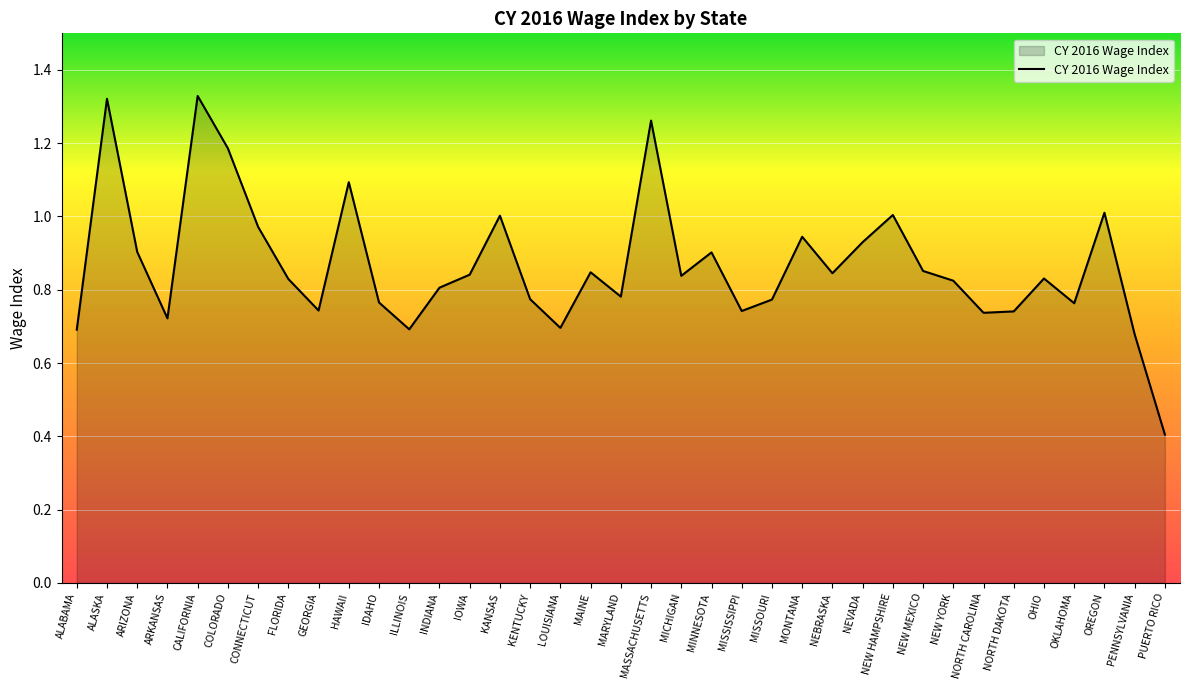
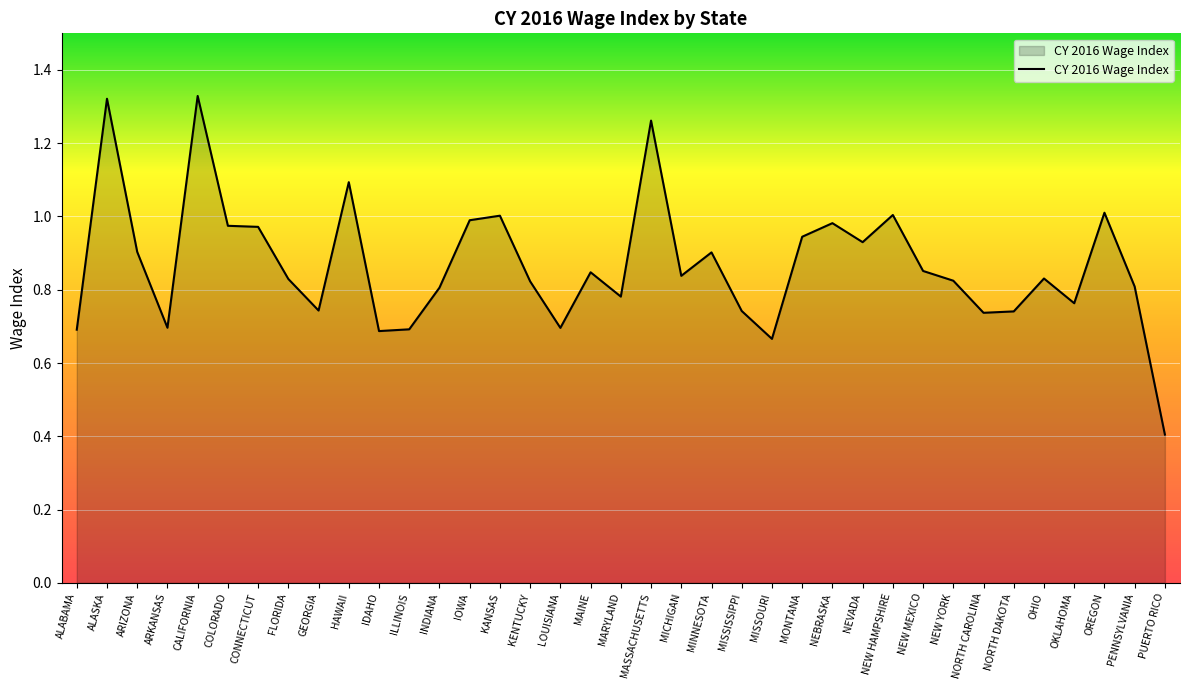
  {
    "ALABAMA": 0.69,
    "ALASKA": 1.32,
    "ARIZONA": 0.90,
-   "ARKANSAS": 0.72,
+   "ARKANSAS": 0.70,
    "CALIFORNIA": 1.33,
-   "COLORADO": 1.19,
+   "COLORADO": 0.97,
    "CONNECTICUT": 0.97,
    "FLORIDA": 0.83,
    "GEORGIA": 0.74,
    "HAWAII": 1.09,
-   "IDAHO": 0.77,
+   "IDAHO": 0.69,
    "ILLINOIS": 0.69,
    "INDIANA": 0.81,
-   "IOWA": 0.84,
+   "IOWA": 0.99,
    "KANSAS": 1.00,
-   "KENTUCKY": 0.77,
+   "KENTUCKY": 0.82,
    "LOUISIANA": 0.70,
    "MAINE": 0.85,
    "MARYLAND": 0.78,
    "MASSACHUSETTS": 1.26,
    "MICHIGAN": 0.84,
    "MINNESOTA": 0.90,
    "MISSISSIPPI": 0.74,
-   "MISSOURI": 0.77,
+   "MISSOURI": 0.67,
    "MONTANA": 0.94,
-   "NEBRASKA": 0.85,
+   "NEBRASKA": 0.98,
    "NEVADA": 0.93,
    "NEW HAMPSHIRE": 1.00,
    "NEW MEXICO": 0.85,
    "NEW YORK": 0.82,
    "NORTH CAROLINA": 0.74,
    "NORTH DAKOTA": 0.74,
    "OHIO": 0.83,
    "OKLAHOMA": 0.76,
    "OREGON": 1.01,
-   "PENNSYLVANIA": 0.68,
+   "PENNSYLVANIA": 0.81,
    "PUERTO RICO": 0.40
  }
